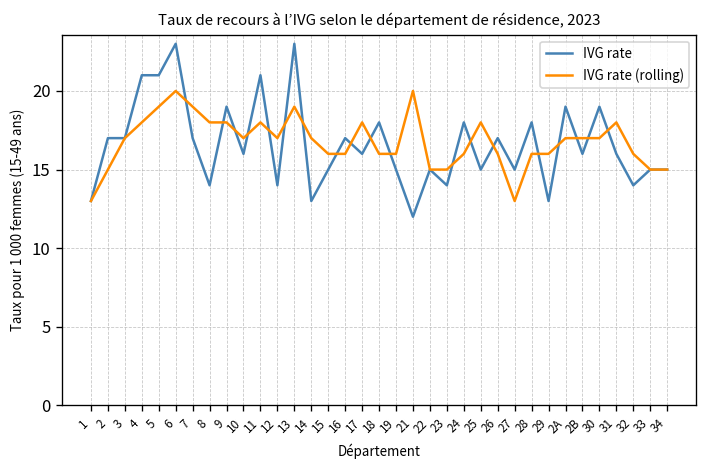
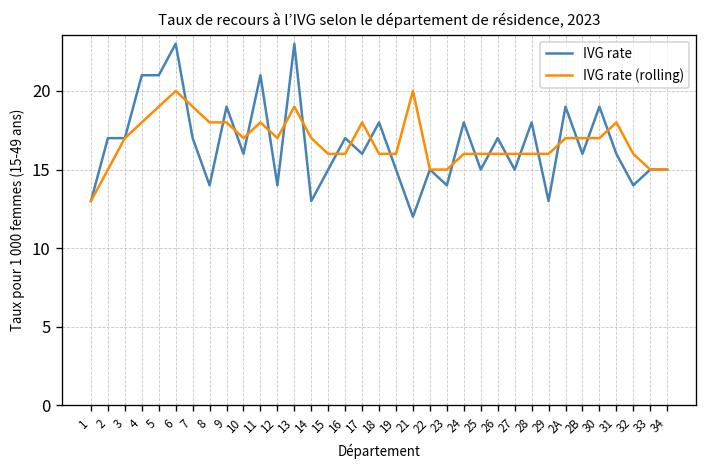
  {
    "IVG rate": {
      "2": 17,
      "4": 21,
      "5": 21,
      "6": 23,
      "7": 17,
      "8": 14,
      "9": 19,
      "10": 16,
      "11": 21,
      "12": 14,
      "13": 23,
      "14": 13,
      "15": 15,
      "16": 17,
      "17": 16,
      "18": 18,
      "19": 15,
      "21": 12,
      "23": 14,
      "24": 18,
      "25": 15,
      "26": 17,
      "27": 15,
      "28": 18,
      "29": 13,
      "2A": 19,
      "2B": 16,
      "30": 19,
      "31": 16,
      "32": 14
    },
    "IVG rate (rolling)": {
      "2": 15,
      "4": 18,
      "5": 19,
      "6": 20,
      "7": 19,
      "8": 18,
      "9": 18,
      "10": 17,
      "11": 18,
      "12": 17,
      "13": 19,
      "14": 17,
      "15": 16,
      "16": 16,
      "17": 18,
      "18": 16,
      "19": 16,
      "21": 20,
      "23": 15,
      "24": 16,
-     "25": 18,
+     "25": 16,
      "26": 16,
-     "27": 13,
+     "27": 16,
      "28": 16,
      "29": 16,
      "2A": 17,
      "2B": 17,
      "30": 17,
      "31": 18,
      "32": 16
    }
  }
